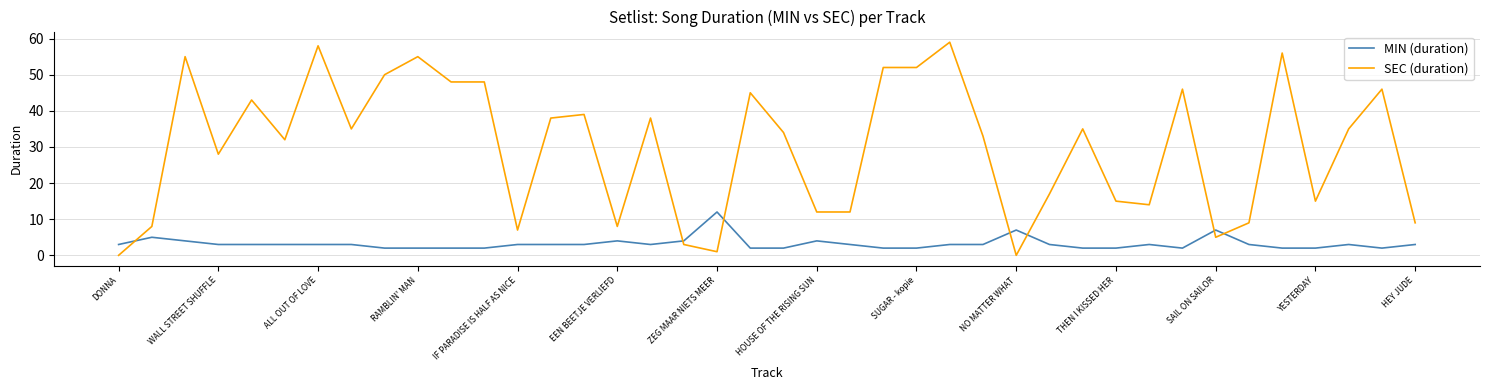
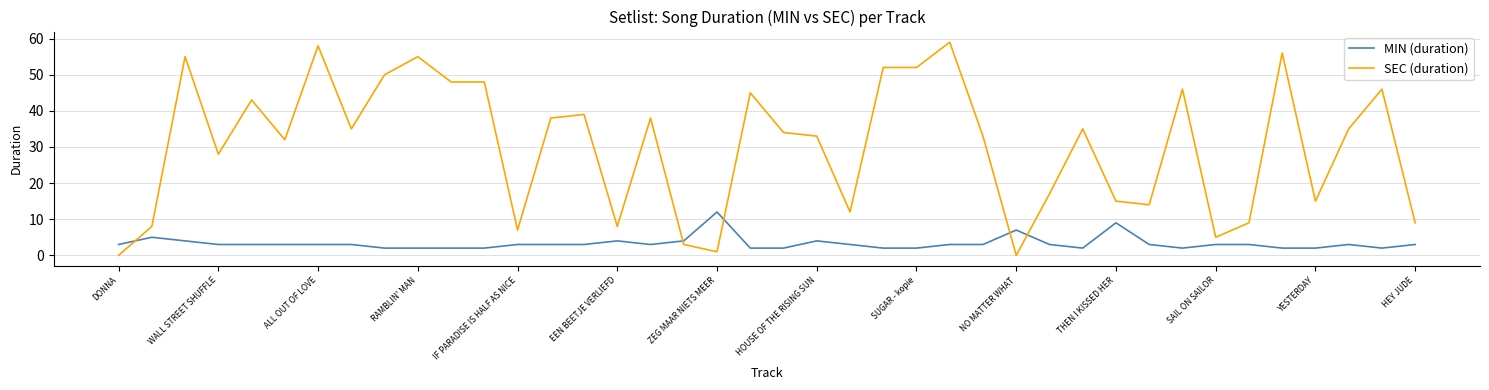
  {
    "MIN (duration)": {
      "DONNA": 3,
      "WALL STREET SHUFFLE": 3,
      "ALL OUT OF LOVE": 3,
      "RAMBLIN' MAN": 2,
      "IF PARADISE IS HALF AS NICE": 3,
      "EEN BEETJE VERLIEFD": 4,
      "ZEG MAAR NIETS MEER": 12,
      "HOUSE OF THE RISING SUN": 4,
      "SUGAR - kopie": 2,
      "NO MATTER WHAT": 7,
-     "THEN I KISSED HER": 2,
-     "SAIL ON SAILOR": 7,
+     "THEN I KISSED HER": 9,
+     "SAIL ON SAILOR": 3,
      "YESTERDAY": 2,
      "HEY JUDE": 3
    },
    "SEC (duration)": {
      "DONNA": 0,
      "WALL STREET SHUFFLE": 28,
      "ALL OUT OF LOVE": 58,
      "RAMBLIN' MAN": 55,
      "IF PARADISE IS HALF AS NICE": 7,
      "EEN BEETJE VERLIEFD": 8,
      "ZEG MAAR NIETS MEER": 1,
-     "HOUSE OF THE RISING SUN": 12,
+     "HOUSE OF THE RISING SUN": 33,
      "SUGAR - kopie": 52,
      "NO MATTER WHAT": 0,
      "THEN I KISSED HER": 15,
      "SAIL ON SAILOR": 5,
      "YESTERDAY": 15,
      "HEY JUDE": 9
    }
  }
